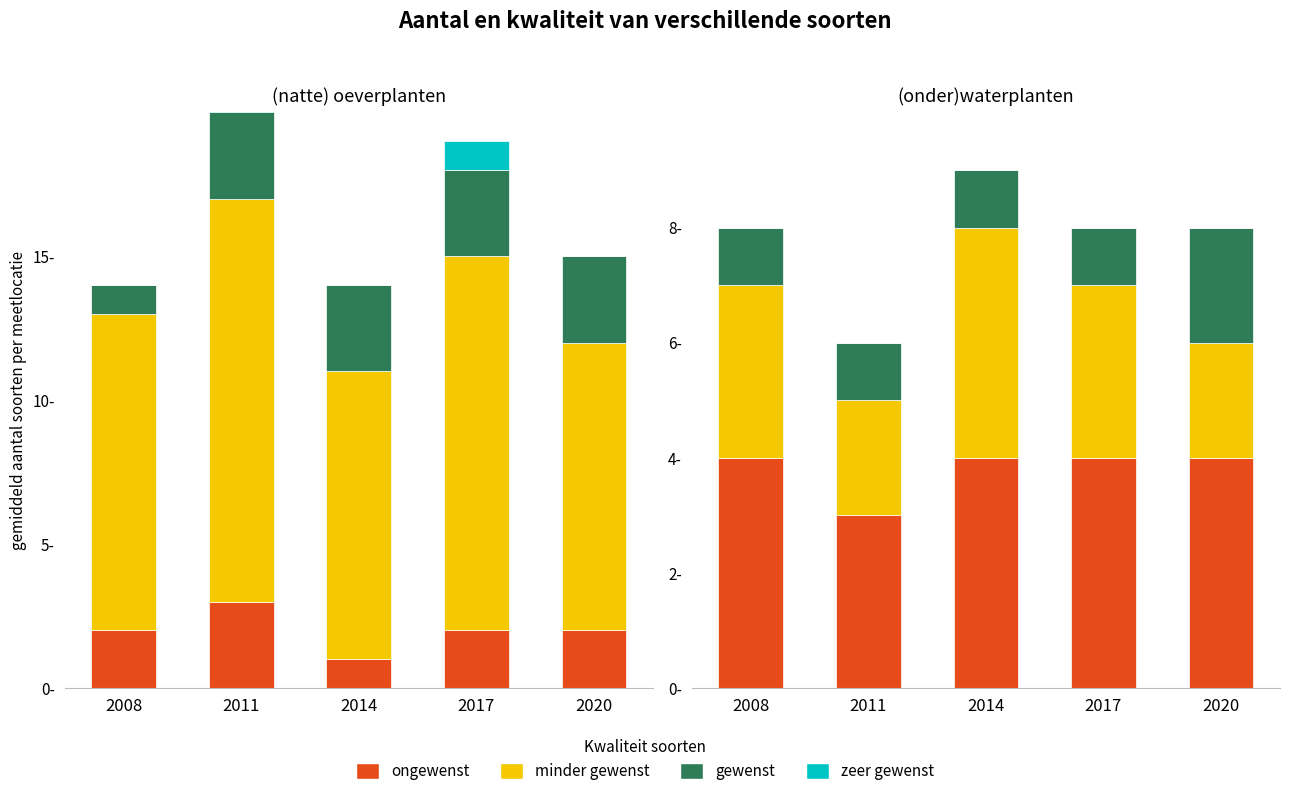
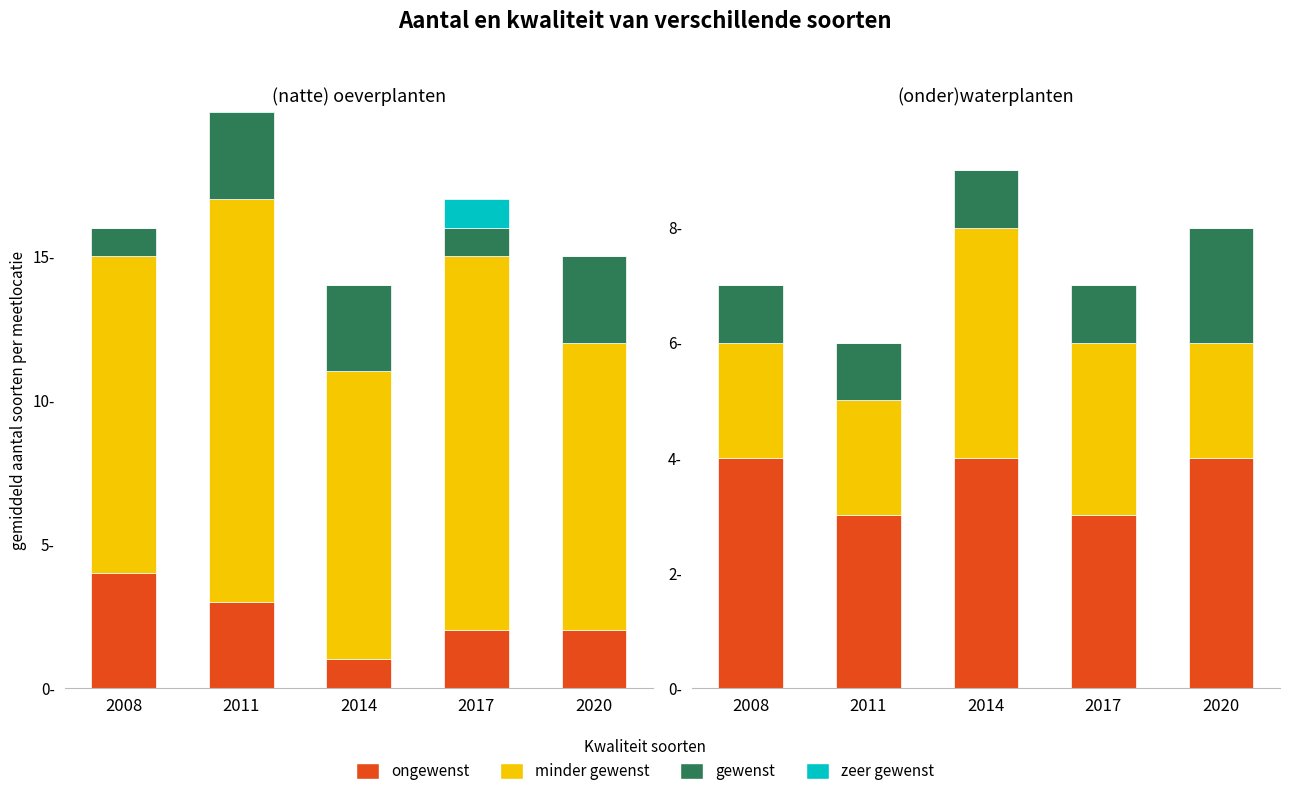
  {
    "(natte) oeverplanten": {
      "ongewenst": {
-       "2008": "2-",
+       "2008": "4-",
        "2011": "3-",
        "2014": "1-",
        "2017": "2-",
        "2020": "2-"
      },
      "minder gewenst": {
        "2008": "11-",
        "2011": "14-",
        "2014": "10-",
        "2017": "13-",
        "2020": "10-"
      },
      "gewenst": {
        "2008": "1-",
        "2011": "3-",
        "2014": "3-",
-       "2017": "3-",
+       "2017": "1-",
        "2020": "3-"
      },
      "zeer gewenst": {
        "2008": "0-",
        "2014": "0-",
        "2017": "1-",
        "2020": "0-"
      }
    },
    "(onder)waterplanten": {
      "ongewenst": {
        "2008": "4-",
        "2011": "3-",
        "2014": "4-",
-       "2017": "4-",
+       "2017": "3-",
        "2020": "4-"
      },
      "minder gewenst": {
-       "2008": "3-",
+       "2008": "2-",
        "2011": "2-",
        "2014": "4-",
        "2017": "3-",
        "2020": "2-"
      }
    }
  }
